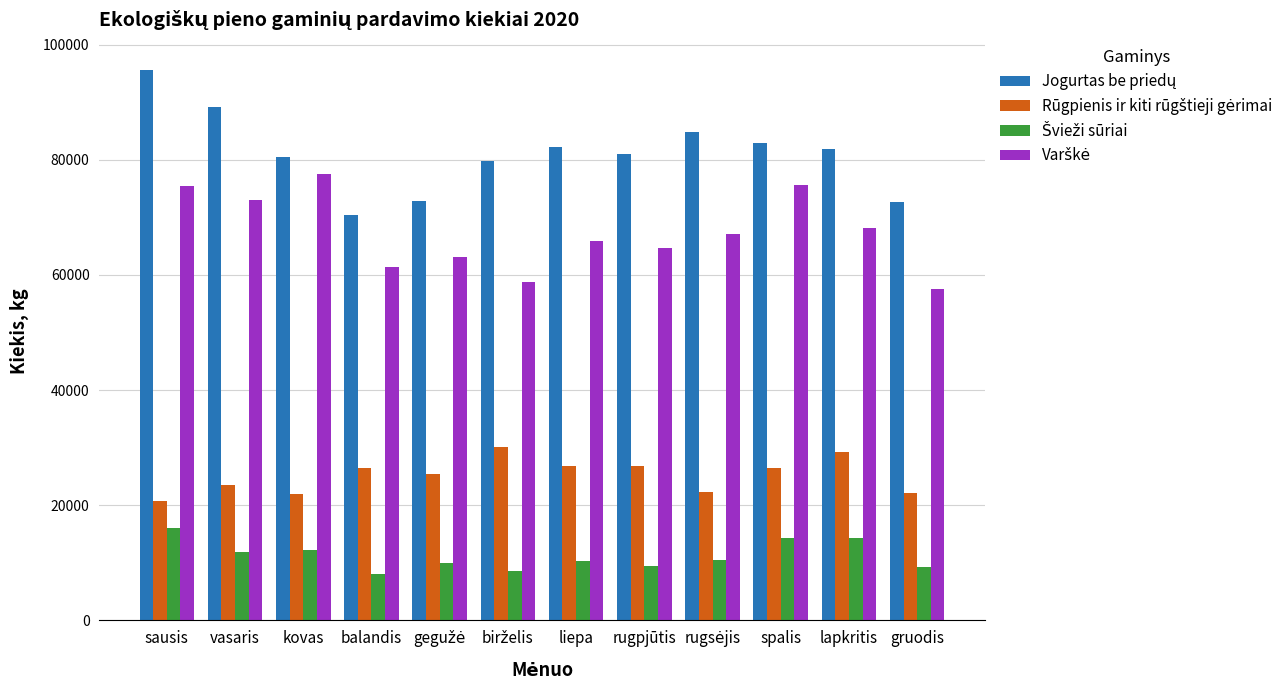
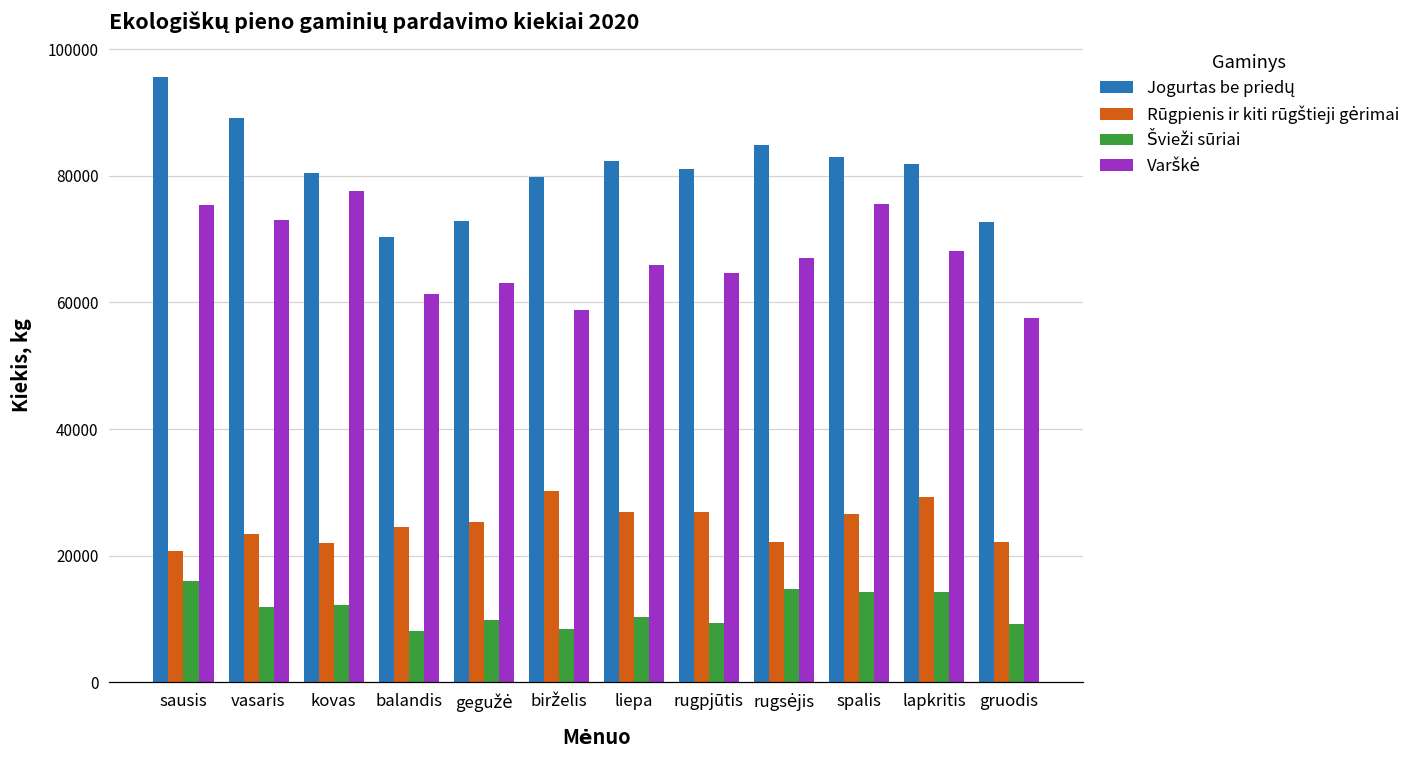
  {
    "Jogurtas be priedų": {
      "sausis": 96000,
      "vasaris": 89000,
      "kovas": 80000,
      "balandis": 70000,
      "gegužė": 73000,
      "birželis": 80000,
      "liepa": 82000,
      "rugpjūtis": 81000,
      "rugsėjis": 85000,
      "spalis": 83000,
      "lapkritis": 82000,
      "gruodis": 73000
    },
    "Rūgpienis ir kiti rūgštieji gėrimai": {
      "sausis": 21000,
      "vasaris": 23000,
      "kovas": 22000,
-     "balandis": 26000,
+     "balandis": 25000,
      "gegužė": 25000,
      "birželis": 30000,
      "liepa": 27000,
      "rugpjūtis": 27000,
      "rugsėjis": 22000,
      "spalis": 27000,
      "lapkritis": 29000,
      "gruodis": 22000
    },
    "Švieži sūriai": {
      "sausis": 16000,
      "vasaris": 12000,
      "kovas": 12000,
      "balandis": 8000,
      "gegužė": 10000,
      "birželis": 9000,
      "liepa": 10000,
      "rugpjūtis": 9000,
-     "rugsėjis": 11000,
+     "rugsėjis": 15000,
      "spalis": 14000,
      "lapkritis": 14000,
      "gruodis": 9000
    },
    "Varškė": {
      "sausis": 75000,
      "vasaris": 73000,
      "kovas": 78000,
      "balandis": 61000,
      "gegužė": 63000,
      "birželis": 59000,
      "liepa": 66000,
      "rugpjūtis": 65000,
      "rugsėjis": 67000,
      "spalis": 76000,
      "lapkritis": 68000,
      "gruodis": 58000
    }
  }
